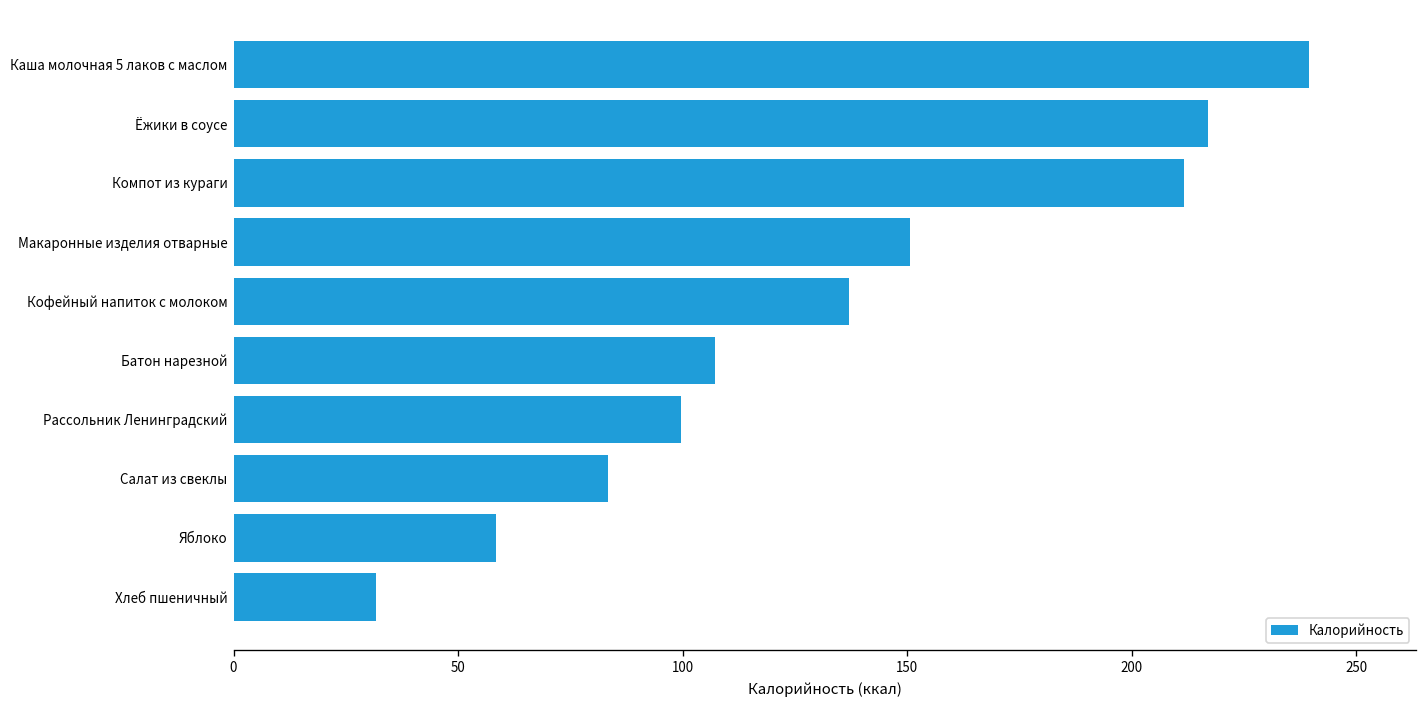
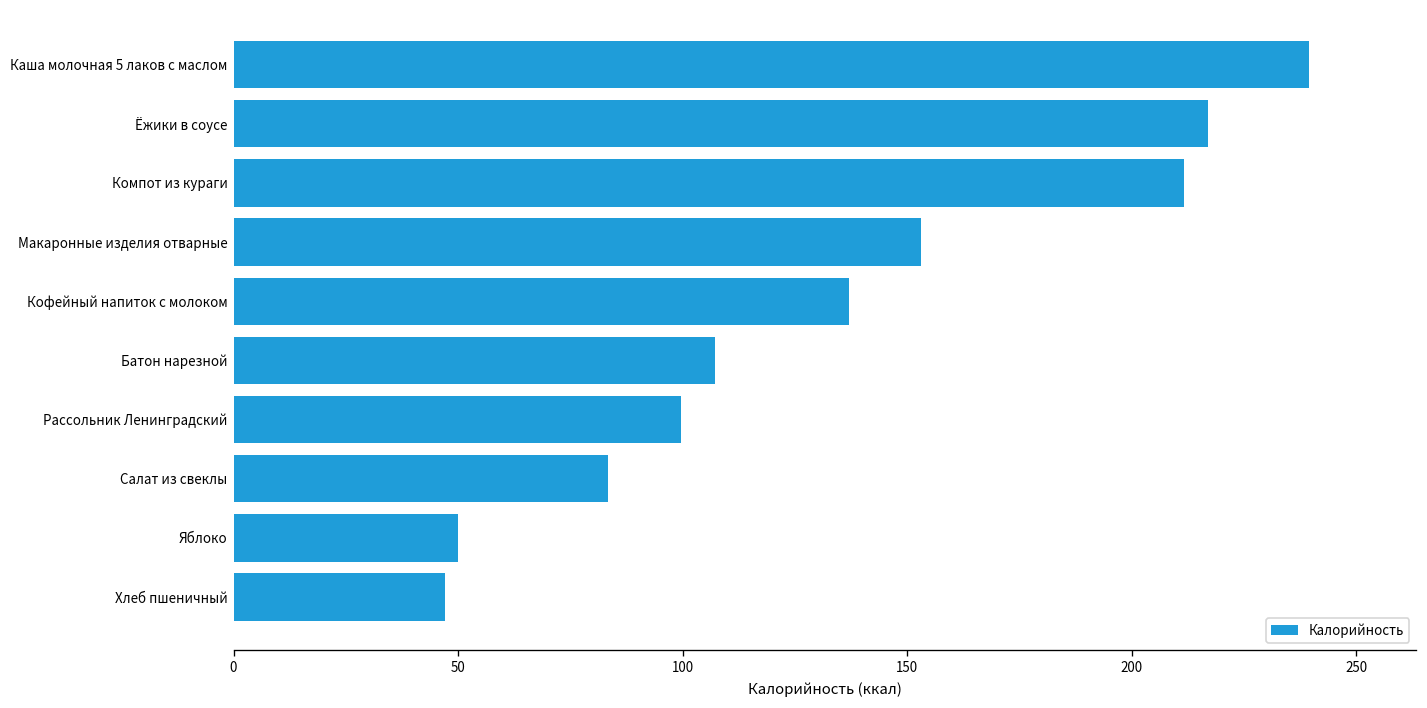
  {
    "Каша молочная 5 лаков с маслом": 239,
    "Ёжики в соусе": 217,
    "Компот из кураги": 212,
-   "Макаронные изделия отварные": 151,
+   "Макаронные изделия отварные": 153,
    "Кофейный напиток с молоком": 137,
    "Батон нарезной": 107,
    "Рассольник Ленинградский": 100,
    "Салат из свеклы": 83,
-   "Яблоко": 58,
-   "Хлеб пшеничный": 32
+   "Яблоко": 50,
+   "Хлеб пшеничный": 47
  }
